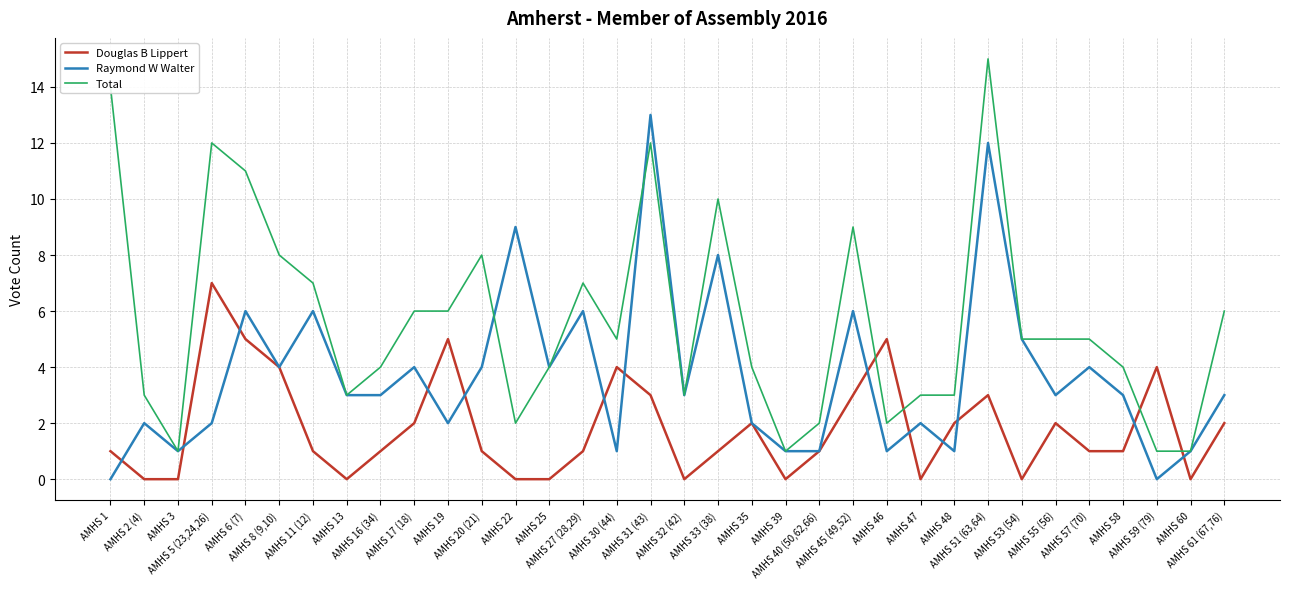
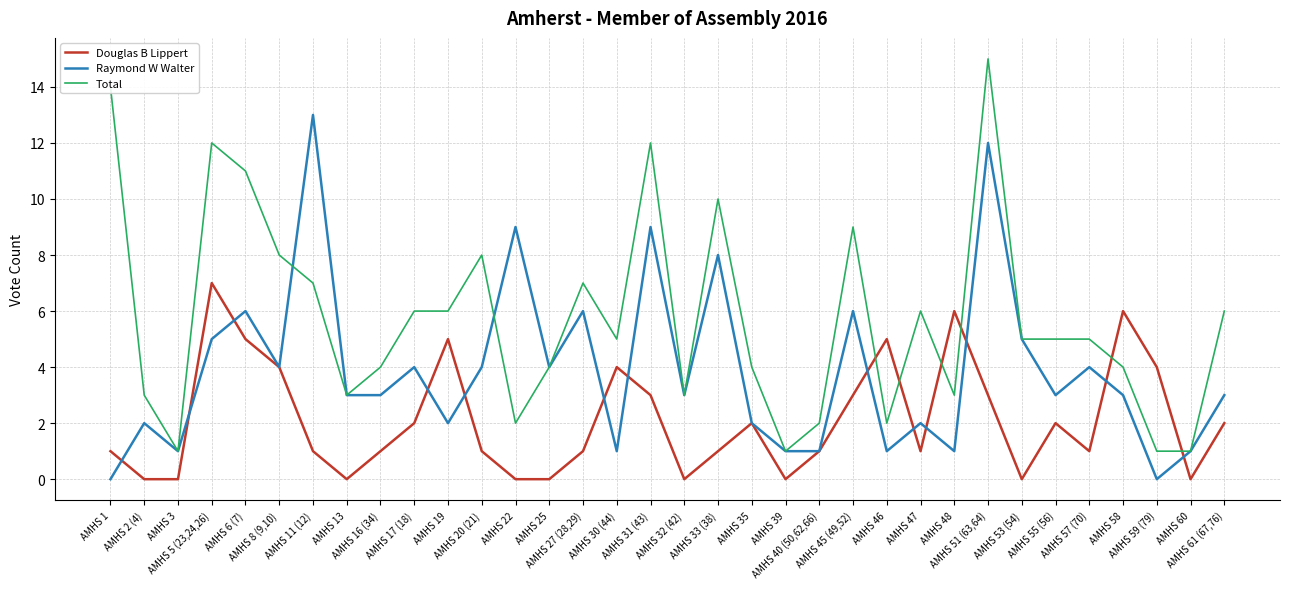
  {
    "Douglas B Lippert": {
      "AMHS 1": 1,
      "AMHS 2 (4)": 0,
      "AMHS 3": 0,
      "AMHS 5 (23,24,26)": 7,
      "AMHS 6 (7)": 5,
      "AMHS 11 (12)": 1,
      "AMHS 13": 0,
      "AMHS 16 (34)": 1,
      "AMHS 17 (18)": 2,
      "AMHS 19": 5,
      "AMHS 20 (21)": 1,
      "AMHS 22": 0,
      "AMHS 25": 0,
      "AMHS 27 (28,29)": 1,
      "AMHS 30 (44)": 4,
      "AMHS 31 (43)": 3,
      "AMHS 32 (42)": 0,
      "AMHS 33 (38)": 1,
      "AMHS 39": 0,
      "AMHS 45 (49,52)": 3,
      "AMHS 46": 5,
-     "AMHS 47": 0,
-     "AMHS 48": 2,
+     "AMHS 47": 1,
+     "AMHS 48": 6,
      "AMHS 51 (63,64)": 3,
      "AMHS 53 (54)": 0,
      "AMHS 55 (56)": 2,
      "AMHS 57 (70)": 1,
-     "AMHS 58": 1,
+     "AMHS 58": 6,
      "AMHS 59 (79)": 4,
      "AMHS 60": 0,
      "AMHS 61 (67,76)": 2
    },
    "Raymond W Walter": {
      "AMHS 1": 0,
      "AMHS 2 (4)": 2,
-     "AMHS 5 (23,24,26)": 2,
+     "AMHS 5 (23,24,26)": 5,
      "AMHS 6 (7)": 6,
-     "AMHS 11 (12)": 6,
+     "AMHS 11 (12)": 13,
      "AMHS 16 (34)": 3,
      "AMHS 17 (18)": 4,
      "AMHS 19": 2,
      "AMHS 20 (21)": 4,
      "AMHS 22": 9,
      "AMHS 27 (28,29)": 6,
      "AMHS 30 (44)": 1,
-     "AMHS 31 (43)": 13,
+     "AMHS 31 (43)": 9,
      "AMHS 33 (38)": 8,
      "AMHS 45 (49,52)": 6,
      "AMHS 46": 1,
      "AMHS 47": 2,
      "AMHS 48": 1,
      "AMHS 51 (63,64)": 12,
      "AMHS 55 (56)": 3,
      "AMHS 57 (70)": 4,
      "AMHS 58": 3,
      "AMHS 59 (79)": 0,
      "AMHS 61 (67,76)": 3
    },
    "Total": {
      "AMHS 2 (4)": 3,
      "AMHS 5 (23,24,26)": 12,
      "AMHS 6 (7)": 11,
      "AMHS 8 (9,10)": 8,
      "AMHS 11 (12)": 7,
      "AMHS 16 (34)": 4,
      "AMHS 17 (18)": 6,
      "AMHS 19": 6,
      "AMHS 20 (21)": 8,
      "AMHS 22": 2,
      "AMHS 27 (28,29)": 7,
      "AMHS 30 (44)": 5,
      "AMHS 31 (43)": 12,
      "AMHS 33 (38)": 10,
      "AMHS 35": 4,
      "AMHS 40 (50,62,66)": 2,
      "AMHS 45 (49,52)": 9,
      "AMHS 46": 2,
-     "AMHS 47": 3,
+     "AMHS 47": 6,
      "AMHS 48": 3,
      "AMHS 51 (63,64)": 15,
      "AMHS 55 (56)": 5,
      "AMHS 57 (70)": 5,
      "AMHS 58": 4,
      "AMHS 59 (79)": 1,
      "AMHS 61 (67,76)": 6
    }
  }
